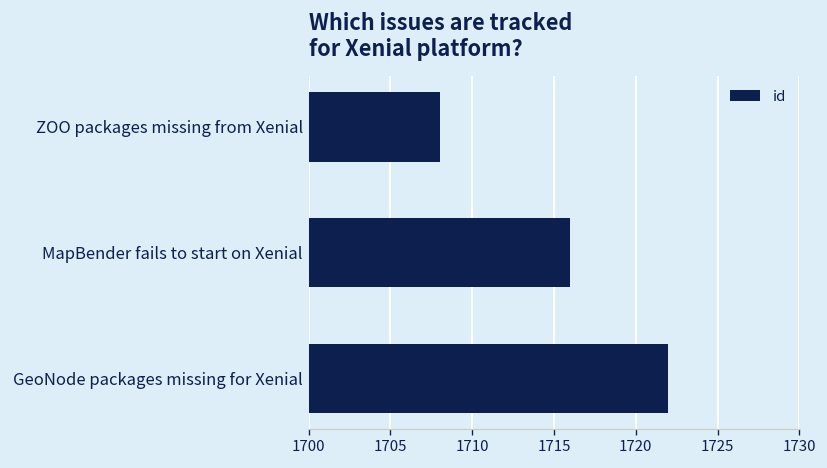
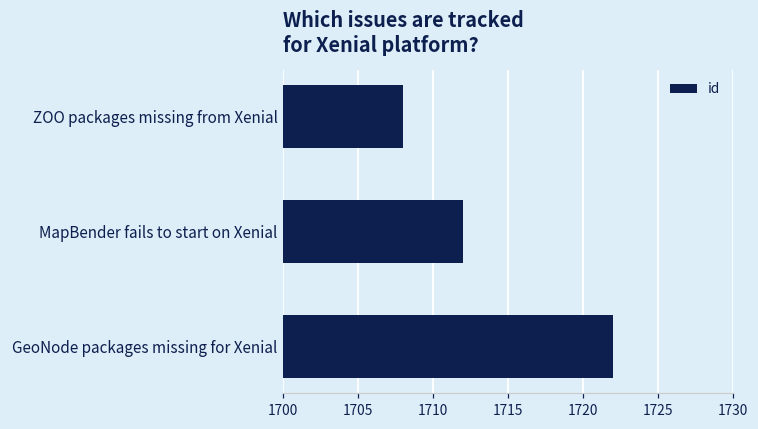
  {
    "ZOO packages missing from Xenial": 1708,
-   "MapBender fails to start on Xenial": 1716,
+   "MapBender fails to start on Xenial": 1712,
    "GeoNode packages missing for Xenial": 1722
  }
